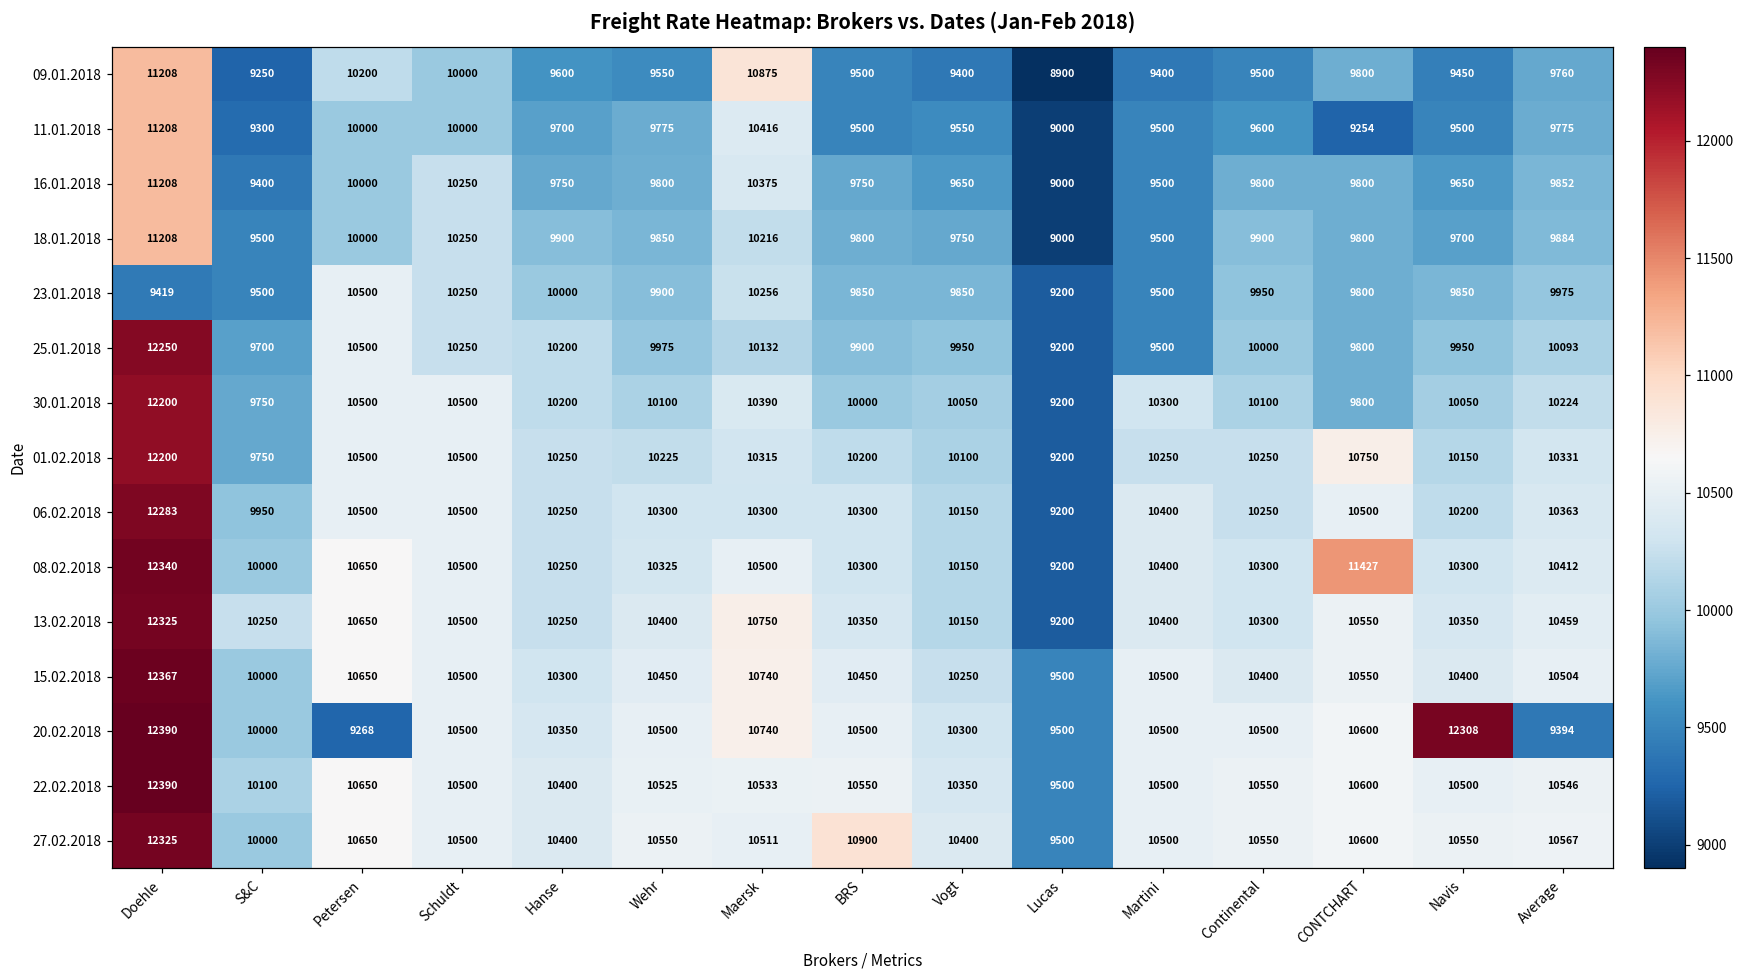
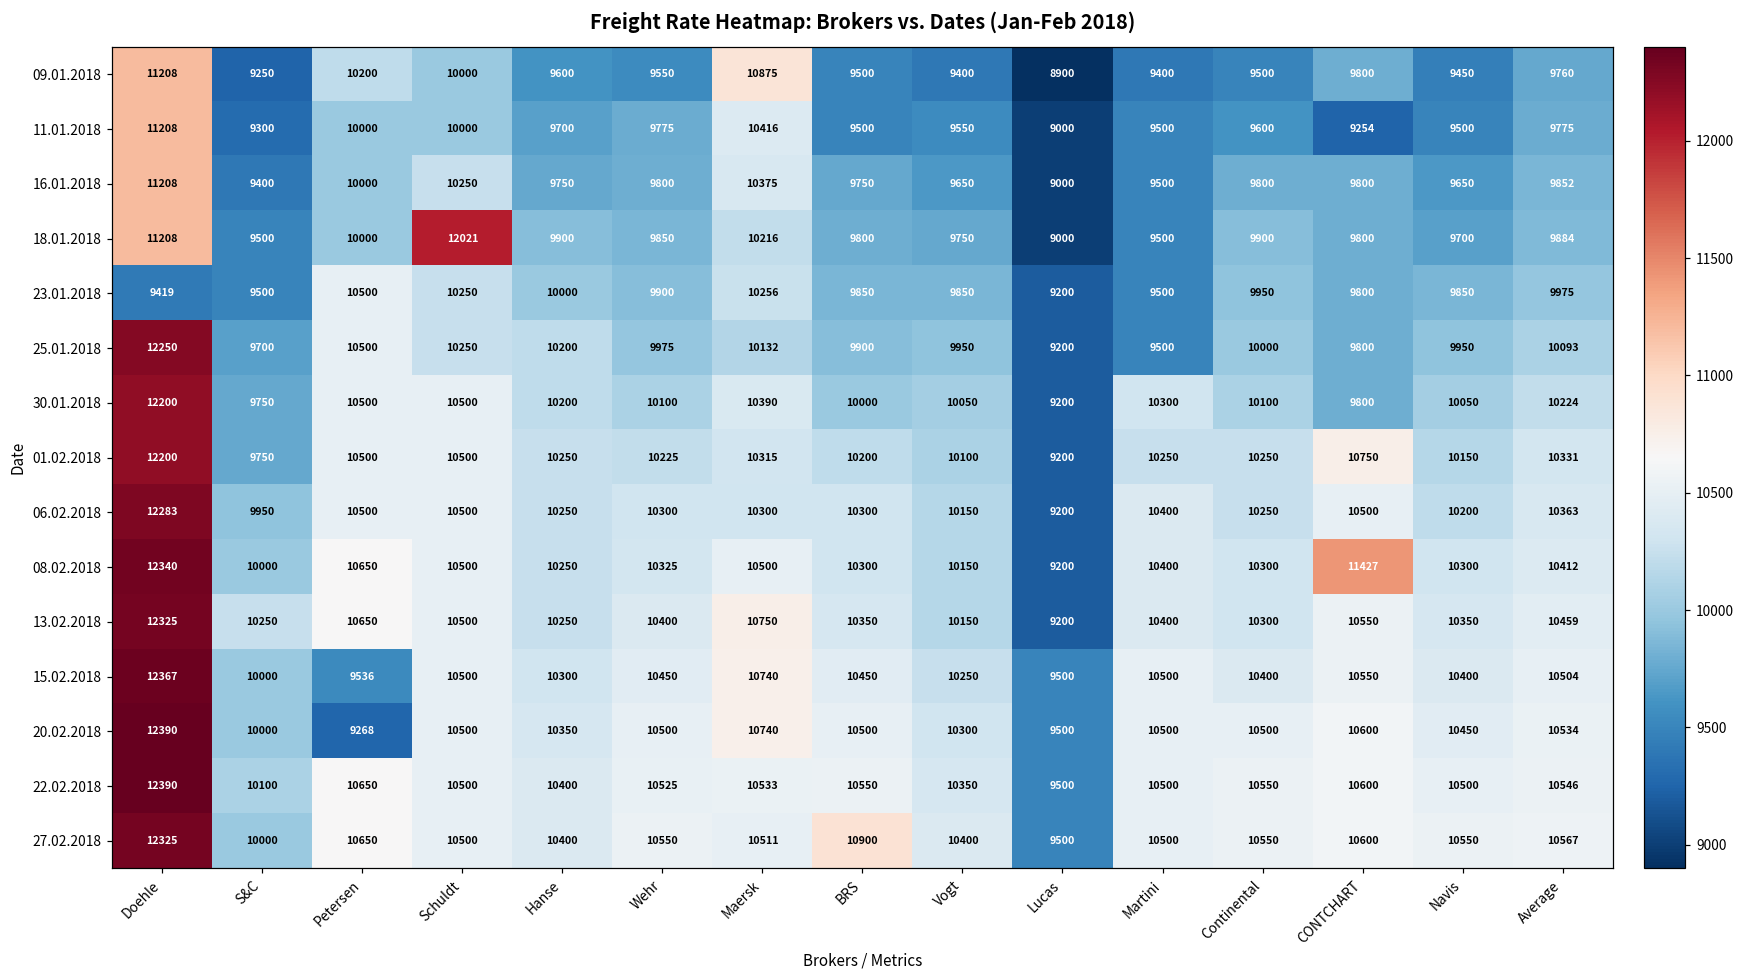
  {
    "18.01.2018": {
      "Doehle": 11208,
      "S&C": 9500,
      "Petersen": 10000,
-     "Schuldt": 10250,
+     "Schuldt": 12021,
      "Hanse": 9900,
      "Wehr": 9850,
      "Maersk": 10216,
      "BRS": 9800,
      "Vogt": 9750,
      "Lucas": 9000,
      "Martini": 9500,
      "Continental": 9900,
      "CONTCHART": 9800,
      "Navis": 9700,
      "Average": 9884
    },
    "15.02.2018": {
      "Doehle": 12367,
      "S&C": 10000,
-     "Petersen": 10650,
+     "Petersen": 9536,
      "Schuldt": 10500,
      "Hanse": 10300,
      "Wehr": 10450,
      "Maersk": 10740,
      "BRS": 10450,
      "Vogt": 10250,
      "Lucas": 9500,
      "Martini": 10500,
      "Continental": 10400,
      "CONTCHART": 10550,
      "Navis": 10400,
      "Average": 10504
    },
    "20.02.2018": {
      "Doehle": 12390,
      "S&C": 10000,
      "Petersen": 9268,
      "Schuldt": 10500,
      "Hanse": 10350,
      "Wehr": 10500,
      "Maersk": 10740,
      "BRS": 10500,
      "Vogt": 10300,
      "Lucas": 9500,
      "Martini": 10500,
      "Continental": 10500,
      "CONTCHART": 10600,
-     "Navis": 12308,
-     "Average": 9394
+     "Navis": 10450,
+     "Average": 10534
    }
  }
